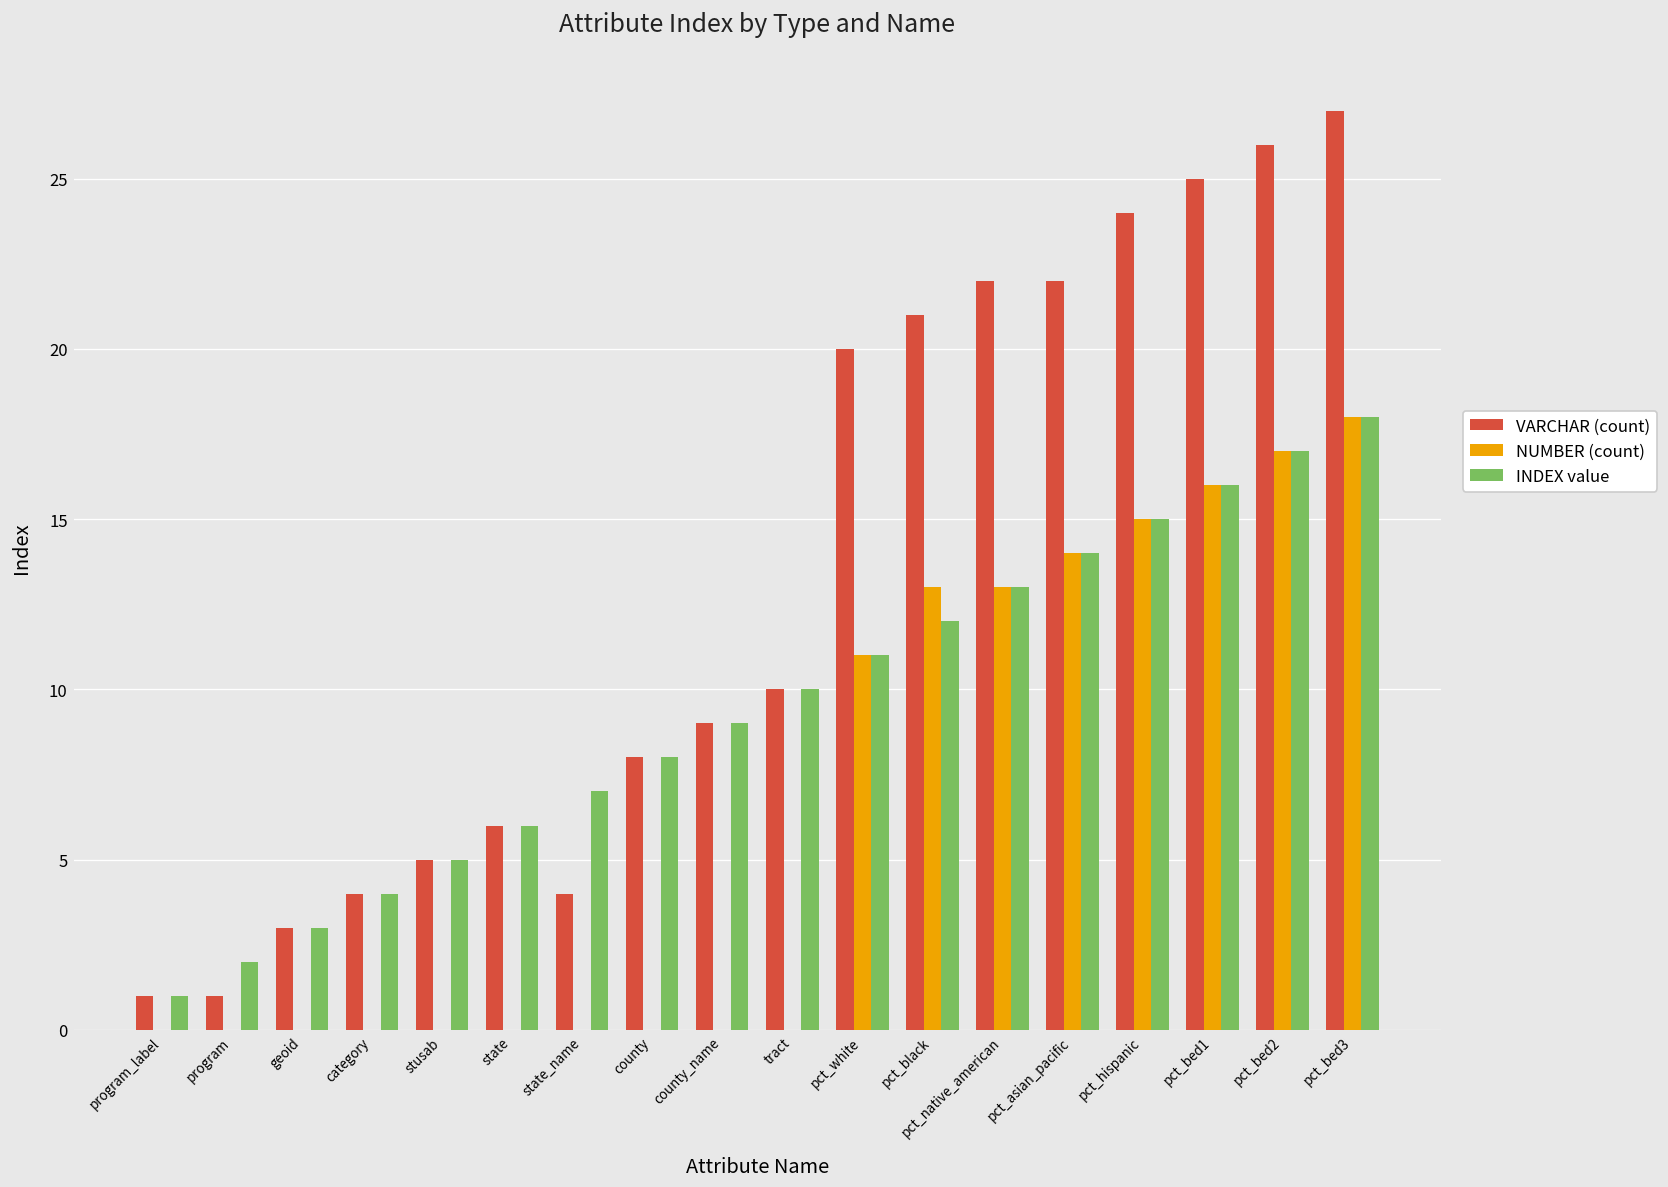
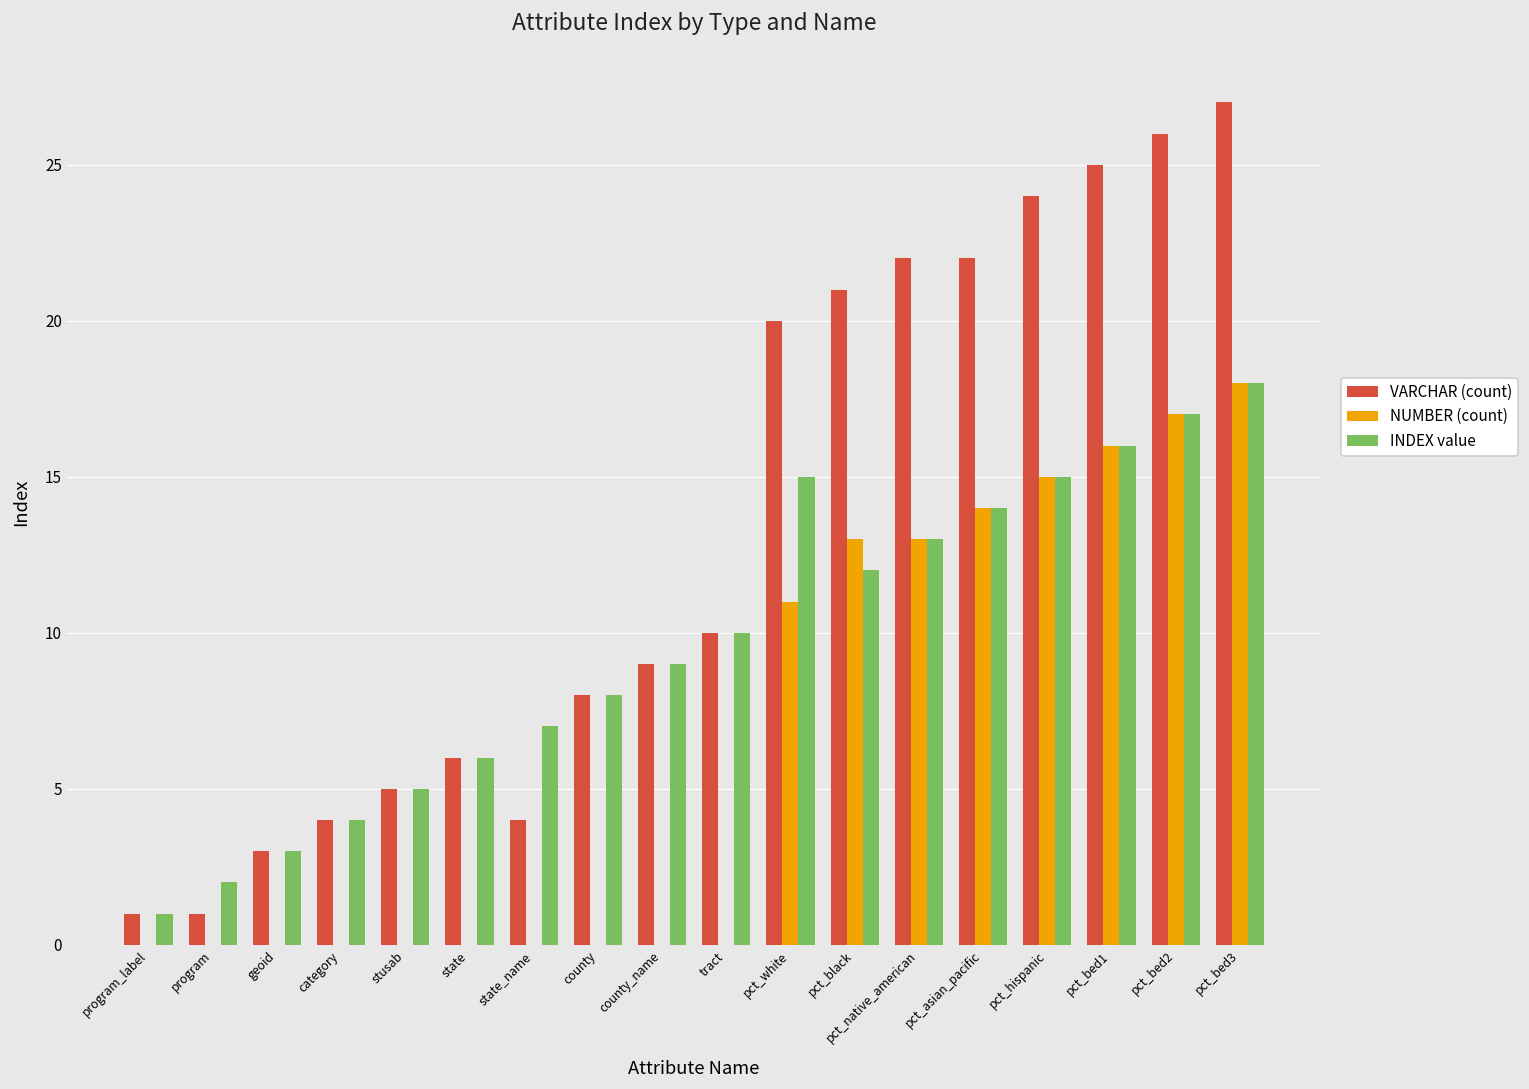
  {
    "VARCHAR (count)": {
      "program_label": 1,
      "program": 1,
      "geoid": 3,
      "category": 4,
      "stusab": 5,
      "state": 6,
      "state_name": 4,
      "county": 8,
      "county_name": 9,
      "tract": 10,
      "pct_white": 20,
      "pct_black": 21,
      "pct_native_american": 22,
      "pct_asian_pacific": 22,
      "pct_hispanic": 24,
      "pct_bed1": 25,
      "pct_bed2": 26,
      "pct_bed3": 27
    },
    "NUMBER (count)": {
      "program_label": 0,
      "program": 0,
      "geoid": 0,
      "category": 0,
      "stusab": 0,
      "state": 0,
      "state_name": 0,
      "county": 0,
      "county_name": 0,
      "tract": 0,
      "pct_white": 11,
      "pct_black": 13,
      "pct_native_american": 13,
      "pct_asian_pacific": 14,
      "pct_hispanic": 15,
      "pct_bed1": 16,
      "pct_bed2": 17,
      "pct_bed3": 18
    },
    "INDEX value": {
      "program_label": 1,
      "program": 2,
      "geoid": 3,
      "category": 4,
      "stusab": 5,
      "state": 6,
      "state_name": 7,
      "county": 8,
      "county_name": 9,
      "tract": 10,
-     "pct_white": 11,
+     "pct_white": 15,
      "pct_black": 12,
      "pct_native_american": 13,
      "pct_asian_pacific": 14,
      "pct_hispanic": 15,
      "pct_bed1": 16,
      "pct_bed2": 17,
      "pct_bed3": 18
    }
  }
